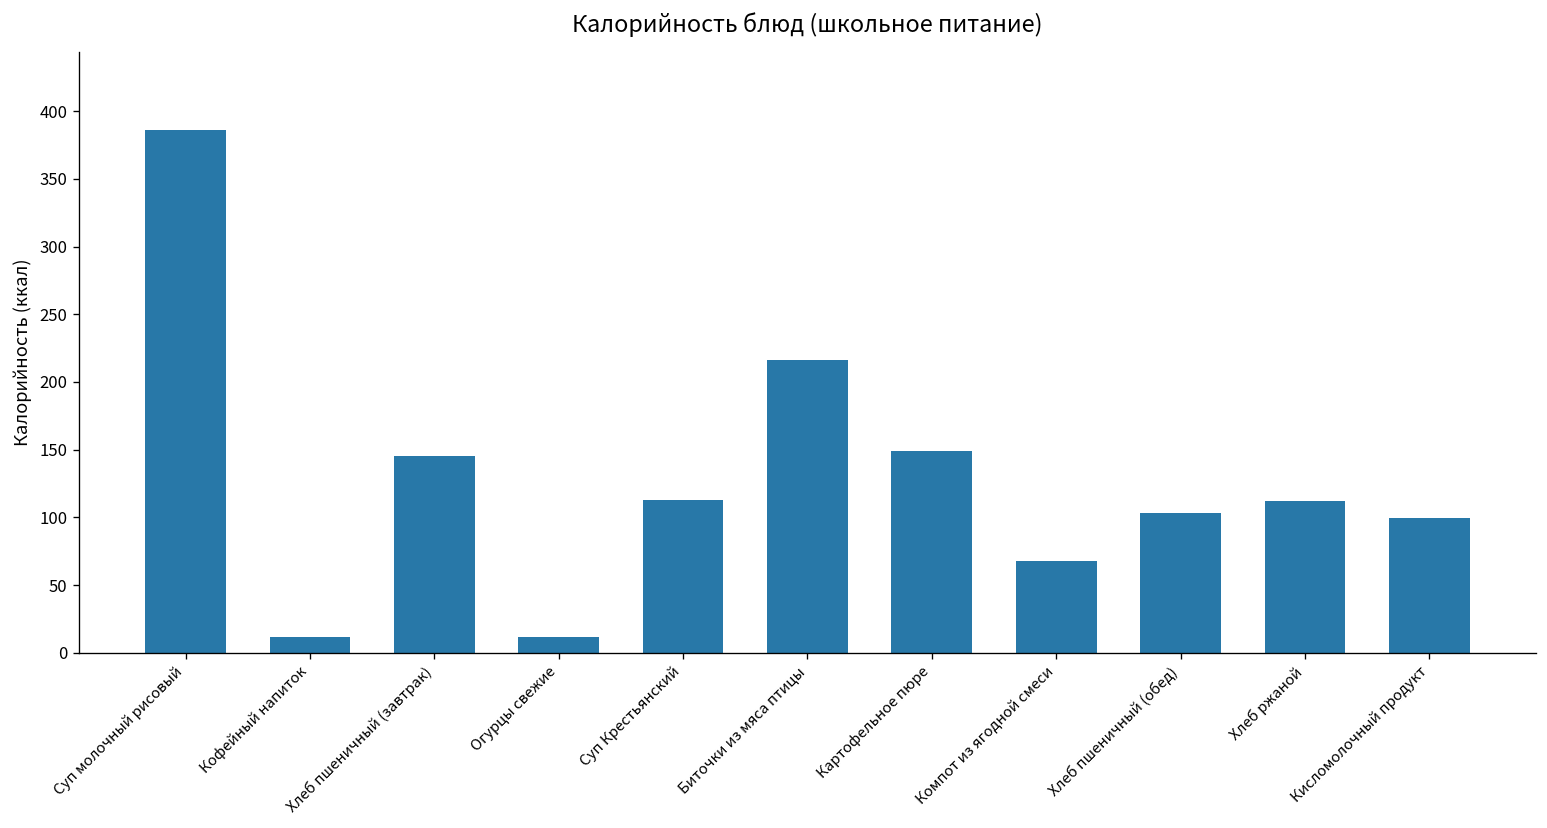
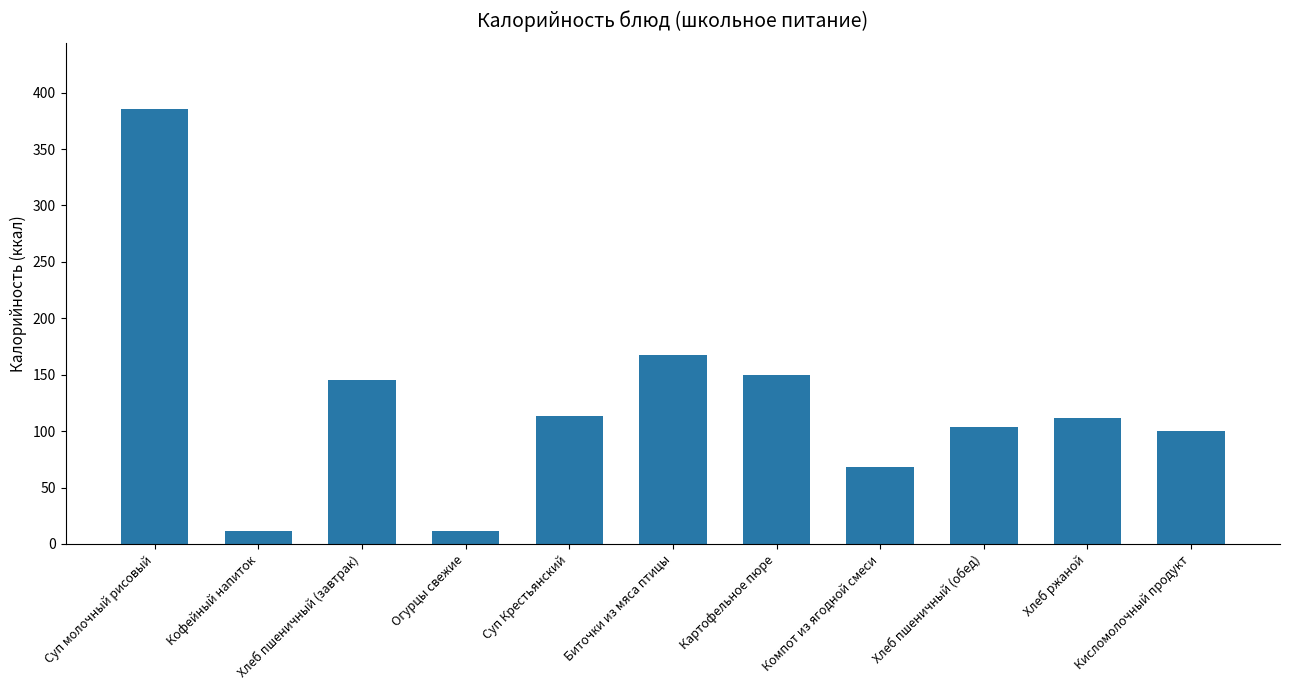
  {
    "Суп молочный рисовый": 386,
    "Кофейный напиток": 12,
    "Хлеб пшеничный (завтрак)": 145,
    "Огурцы свежие": 12,
    "Суп Крестьянский": 113,
-   "Биточки из мяса птицы": 216,
+   "Биточки из мяса птицы": 167,
    "Картофельное пюре": 149,
    "Компот из ягодной смеси": 68,
    "Хлеб пшеничный (обед)": 103,
    "Хлеб ржаной": 112,
    "Кисломолочный продукт": 100
  }
